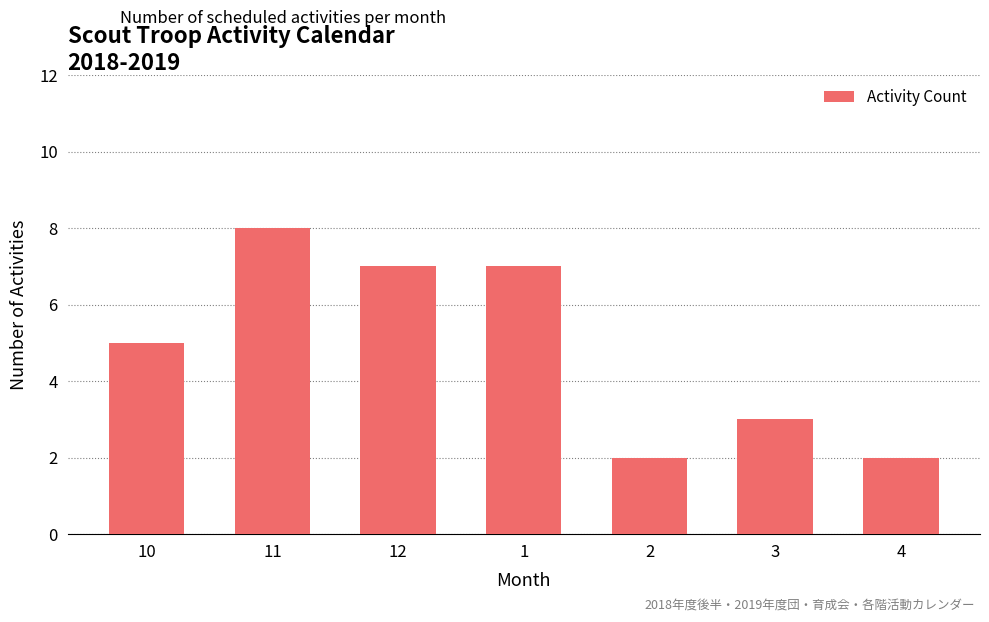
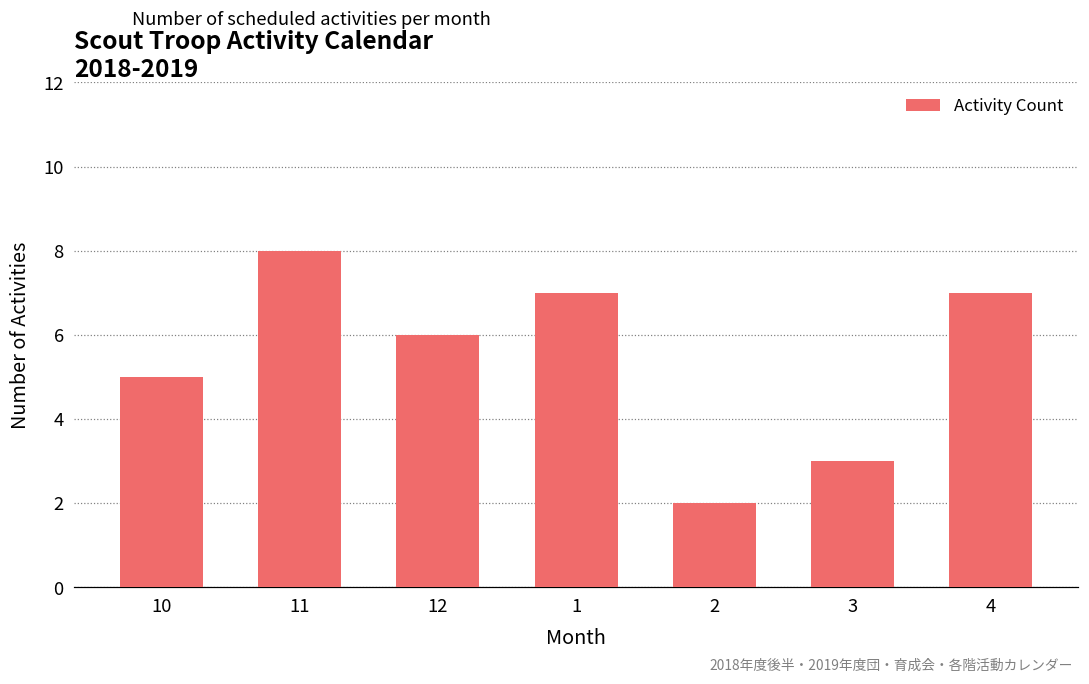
  {
    "10": 5,
    "11": 8,
-   "12": 7,
+   "12": 6,
    "1": 7,
    "2": 2,
    "3": 3,
-   "4": 2
+   "4": 7
  }
